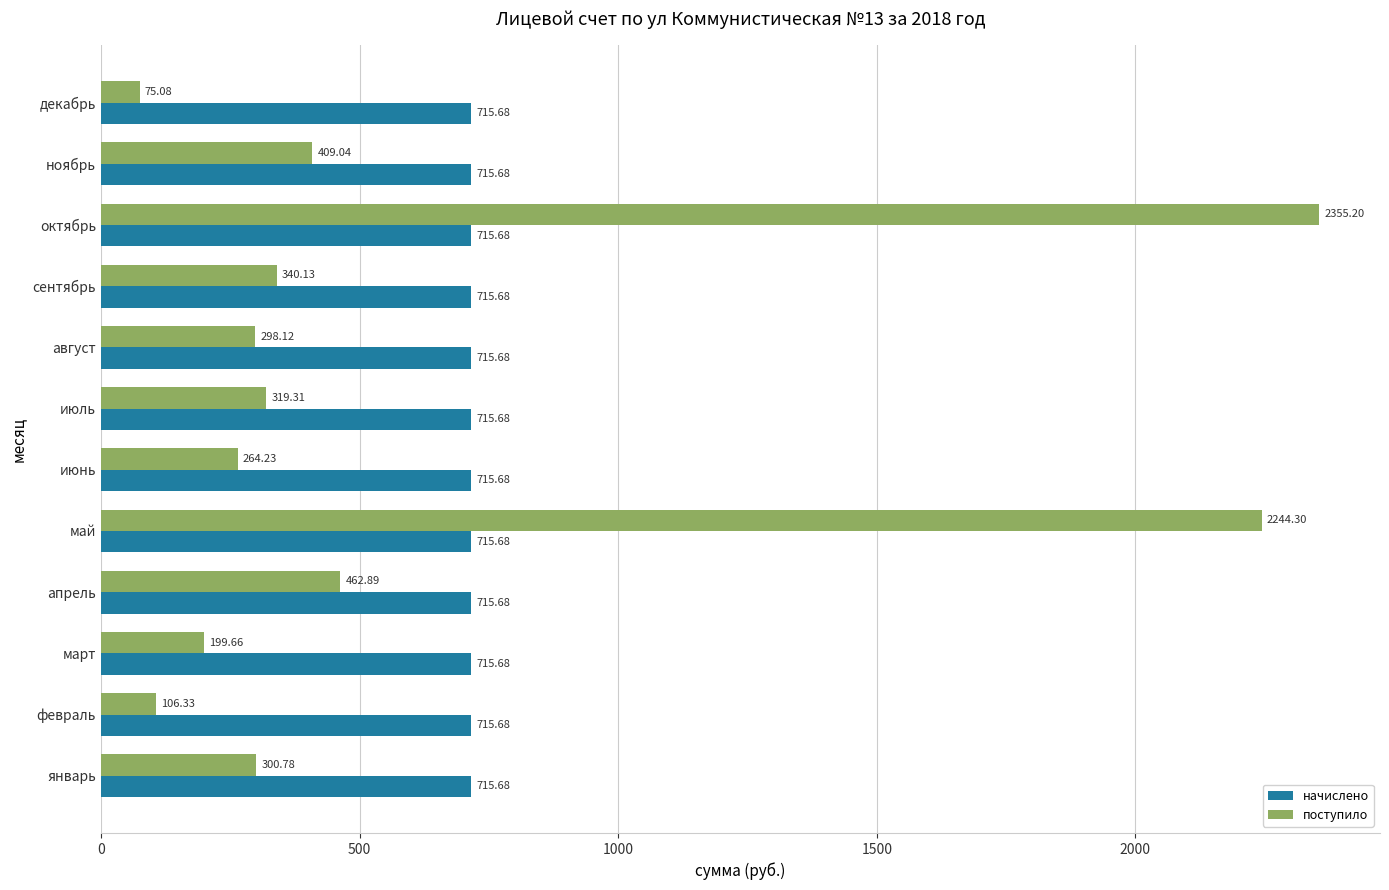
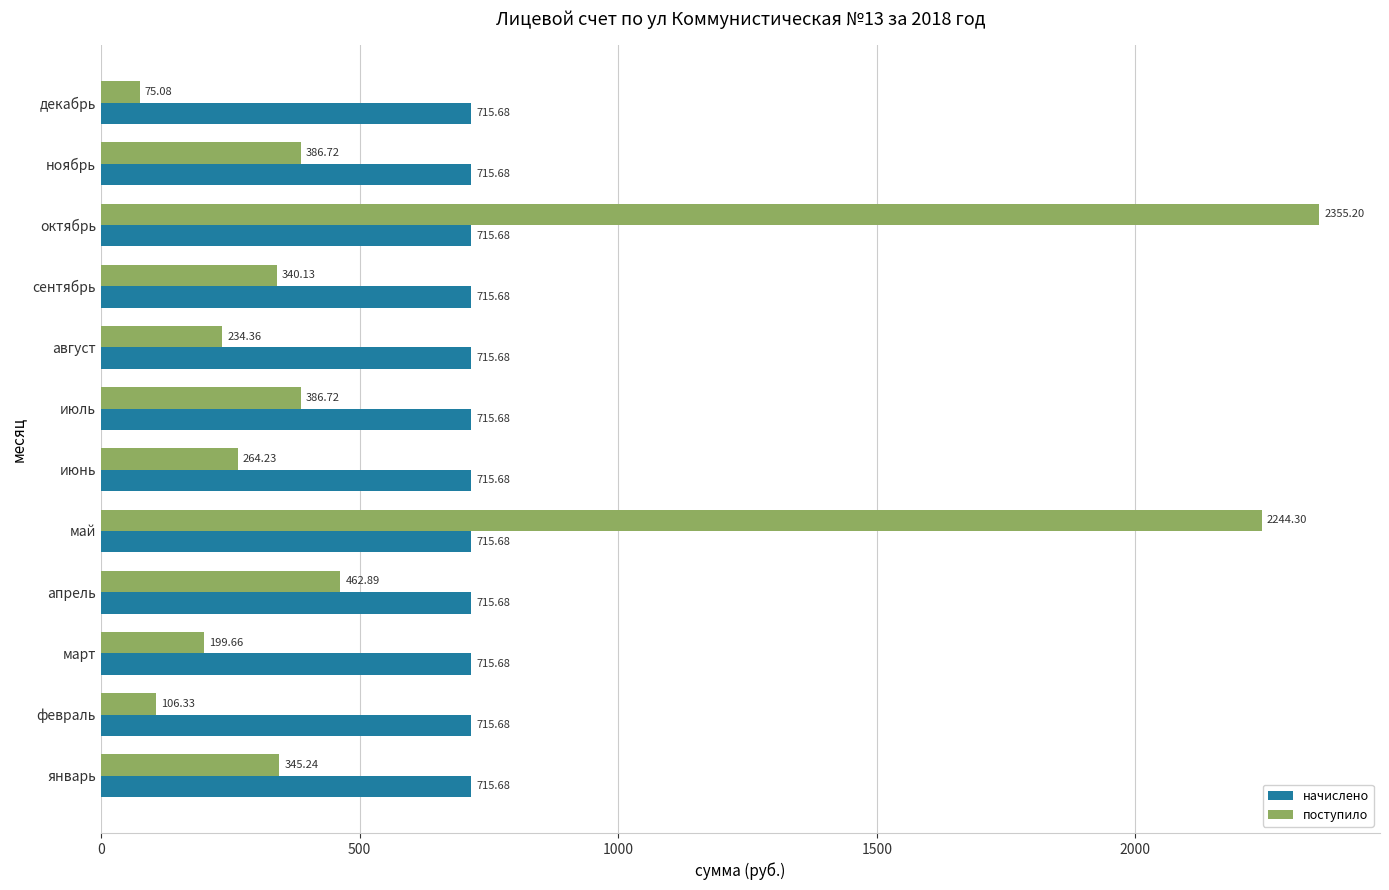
  {
    "начислено": {
      "декабрь": 715.68,
      "ноябрь": 715.68,
      "октябрь": 715.68,
      "сентябрь": 715.68,
      "август": 715.68,
      "июль": 715.68,
      "июнь": 715.68,
      "май": 715.68,
      "апрель": 715.68,
      "март": 715.68,
      "февраль": 715.68,
      "январь": 715.68
    },
    "поступило": {
      "декабрь": 75.08,
-     "ноябрь": 409.04,
+     "ноябрь": 386.72,
      "октябрь": 2355.20,
      "сентябрь": 340.13,
-     "август": 298.12,
-     "июль": 319.31,
+     "август": 234.36,
+     "июль": 386.72,
      "июнь": 264.23,
      "май": 2244.30,
      "апрель": 462.89,
      "март": 199.66,
      "февраль": 106.33,
-     "январь": 300.78
+     "январь": 345.24
    }
  }
